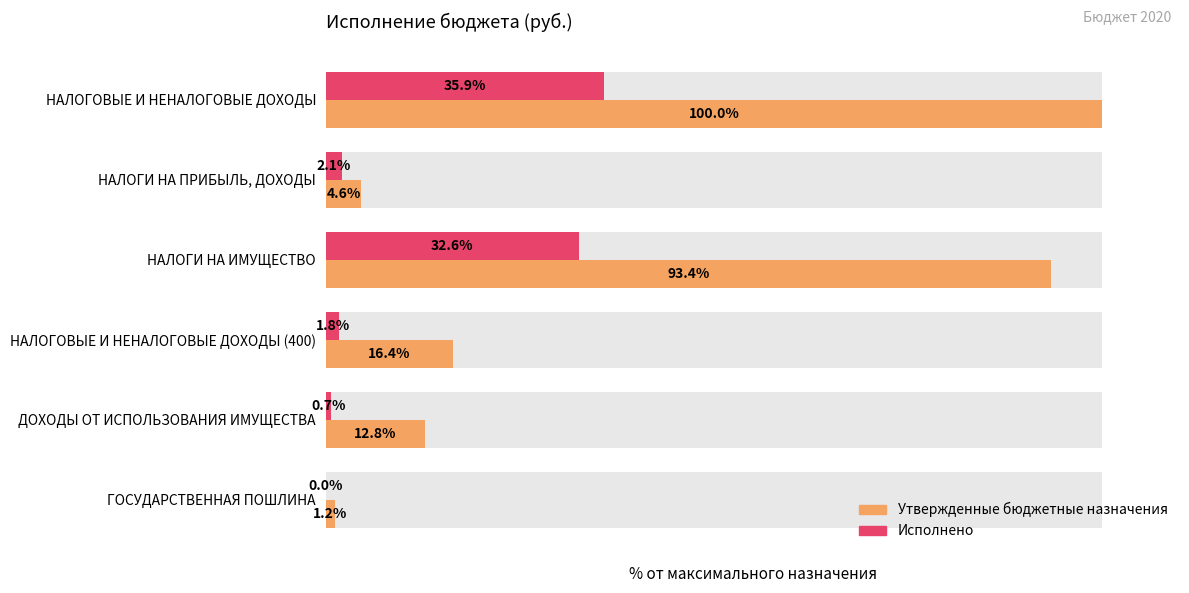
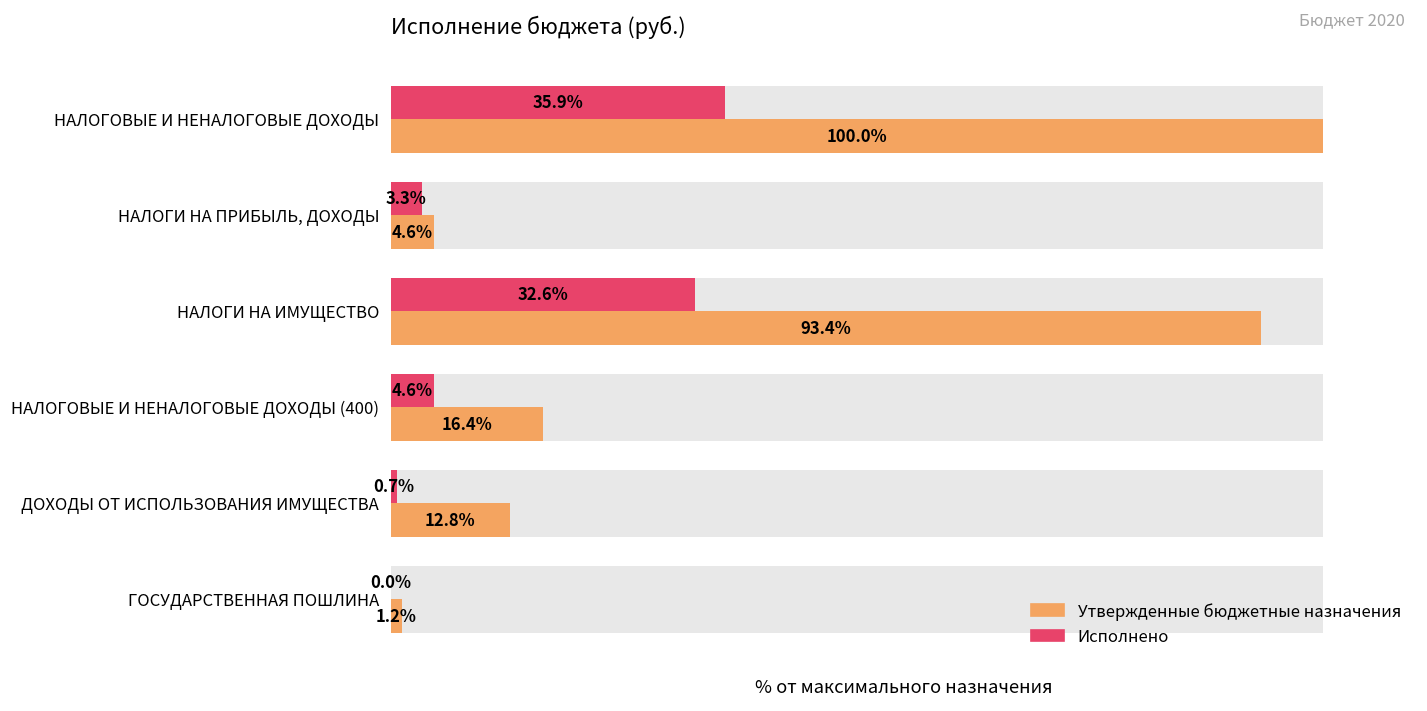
  {
    "Утвержденные бюджетные назначения": {
      "НАЛОГОВЫЕ И НЕНАЛОГОВЫЕ ДОХОДЫ": "100.0%"
    },
    "Исполнено": {
-     "НАЛОГИ НА ПРИБЫЛЬ, ДОХОДЫ": "2.1%",
-     "НАЛОГОВЫЕ И НЕНАЛОГОВЫЕ ДОХОДЫ (400)": "1.8%",
+     "НАЛОГИ НА ПРИБЫЛЬ, ДОХОДЫ": "3.3%",
+     "НАЛОГОВЫЕ И НЕНАЛОГОВЫЕ ДОХОДЫ (400)": "4.6%",
      "ГОСУДАРСТВЕННАЯ ПОШЛИНА": "0.0%"
    }
  }
